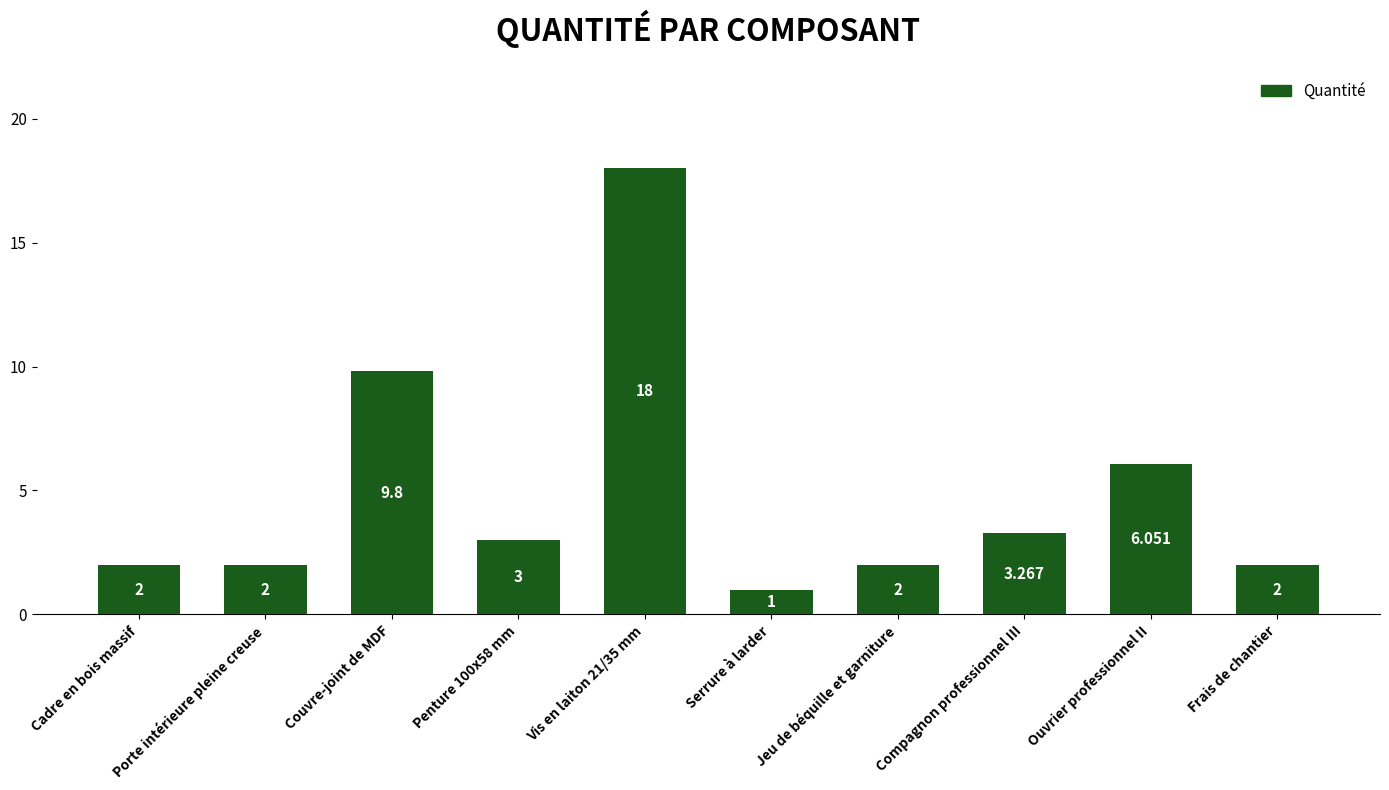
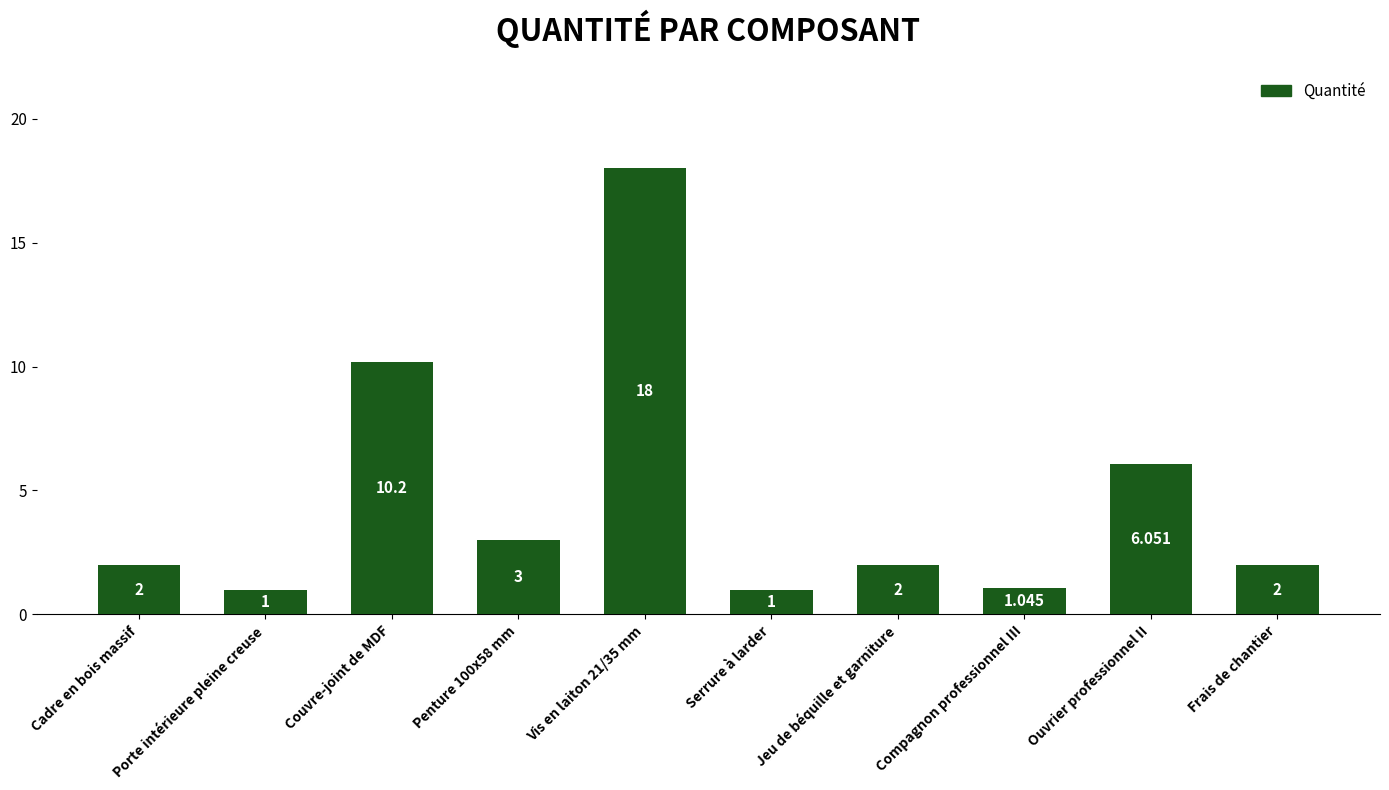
  {
    "Cadre en bois massif": 2,
-   "Porte intérieure pleine creuse": 2,
-   "Couvre-joint de MDF": 9.8,
+   "Porte intérieure pleine creuse": 1,
+   "Couvre-joint de MDF": 10.2,
    "Penture 100x58 mm": 3,
    "Vis en laiton 21/35 mm": 18,
    "Serrure à larder": 1,
    "Jeu de béquille et garniture": 2,
-   "Compagnon professionnel III": 3.267,
+   "Compagnon professionnel III": 1.045,
    "Ouvrier professionnel II": 6.051,
    "Frais de chantier": 2
  }
